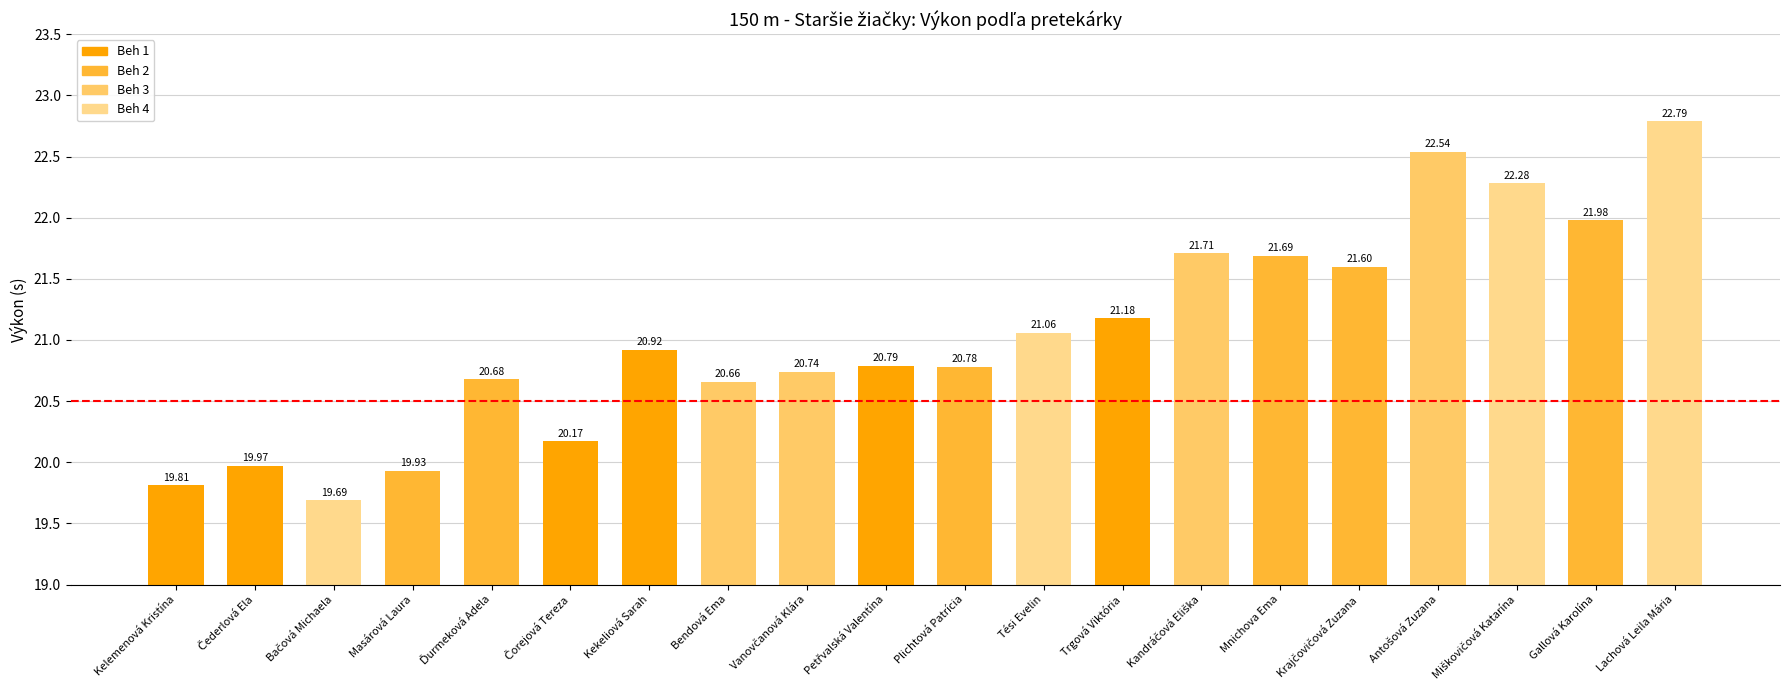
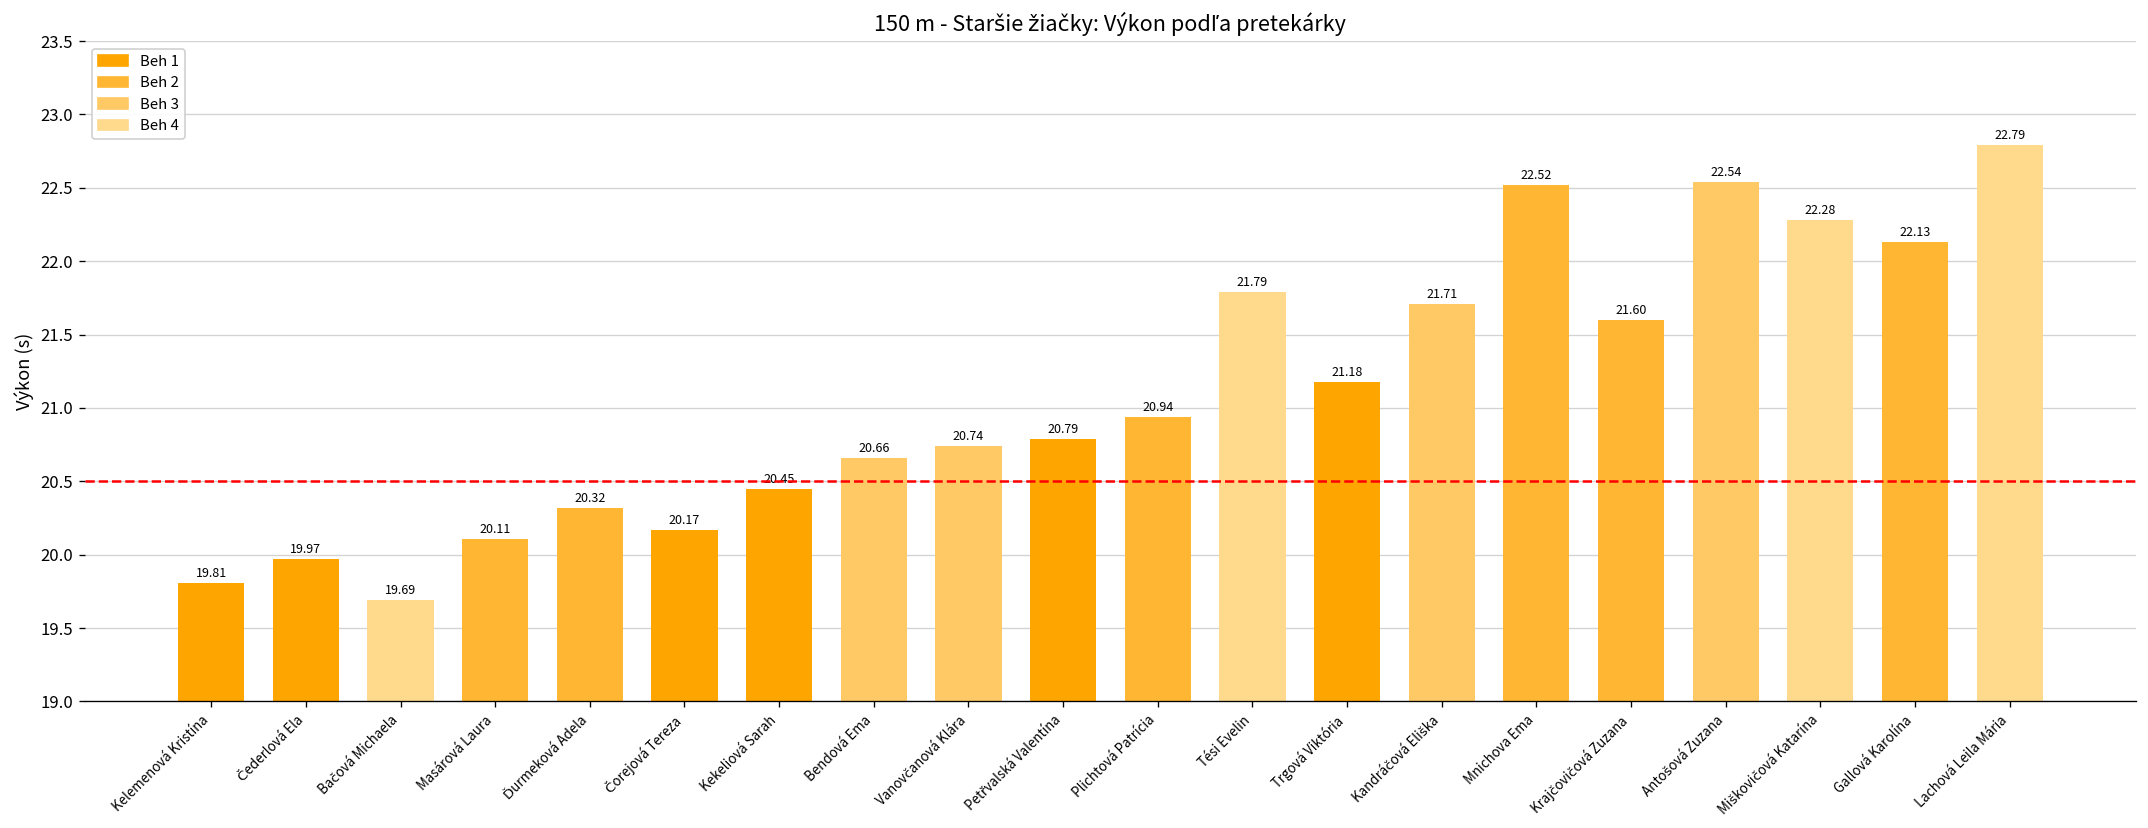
  {
    "Kelemenová Kristína": 19.81,
    "Čederlová Ela": 19.97,
    "Bačová Michaela": 19.69,
-   "Masárová Laura": 19.93,
-   "Ďurmeková Adela": 20.68,
+   "Masárová Laura": 20.11,
+   "Ďurmeková Adela": 20.32,
    "Čorejová Tereza": 20.17,
-   "Kekeliová Sarah": 20.92,
+   "Kekeliová Sarah": 20.45,
    "Bendová Ema": 20.66,
    "Vanovčanová Klára": 20.74,
    "Petřvalská Valentína": 20.79,
-   "Plichtová Patrícia": 20.78,
-   "Tési Evelin": 21.06,
+   "Plichtová Patrícia": 20.94,
+   "Tési Evelin": 21.79,
    "Trgová Viktória": 21.18,
    "Kandráčová Eliška": 21.71,
-   "Mnichova Ema": 21.69,
+   "Mnichova Ema": 22.52,
    "Krajčovičová Zuzana": 21.60,
    "Antošová Zuzana": 22.54,
    "Miškovičová Katarína": 22.28,
-   "Gallová Karolína": 21.98,
+   "Gallová Karolína": 22.13,
    "Lachová Leila Mária": 22.79
  }
